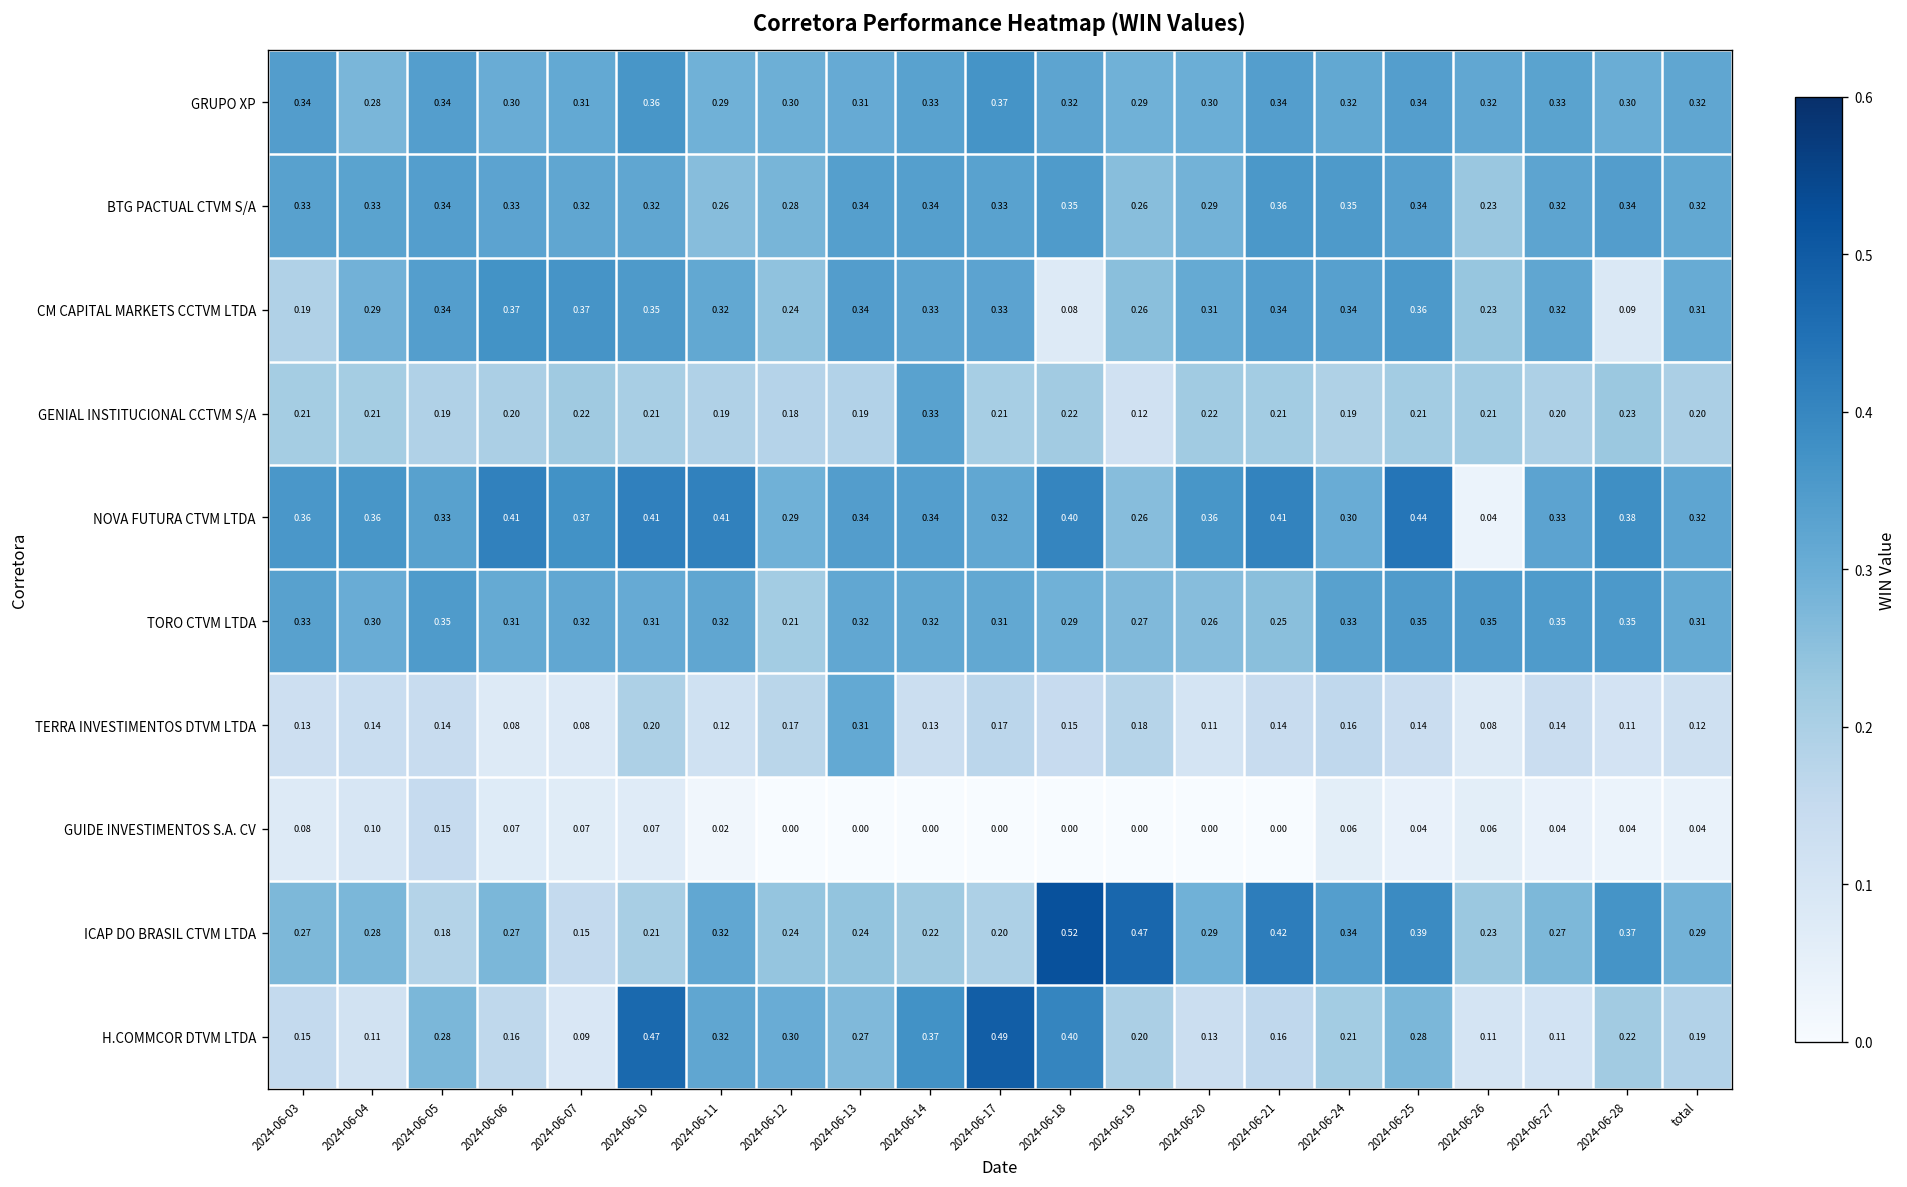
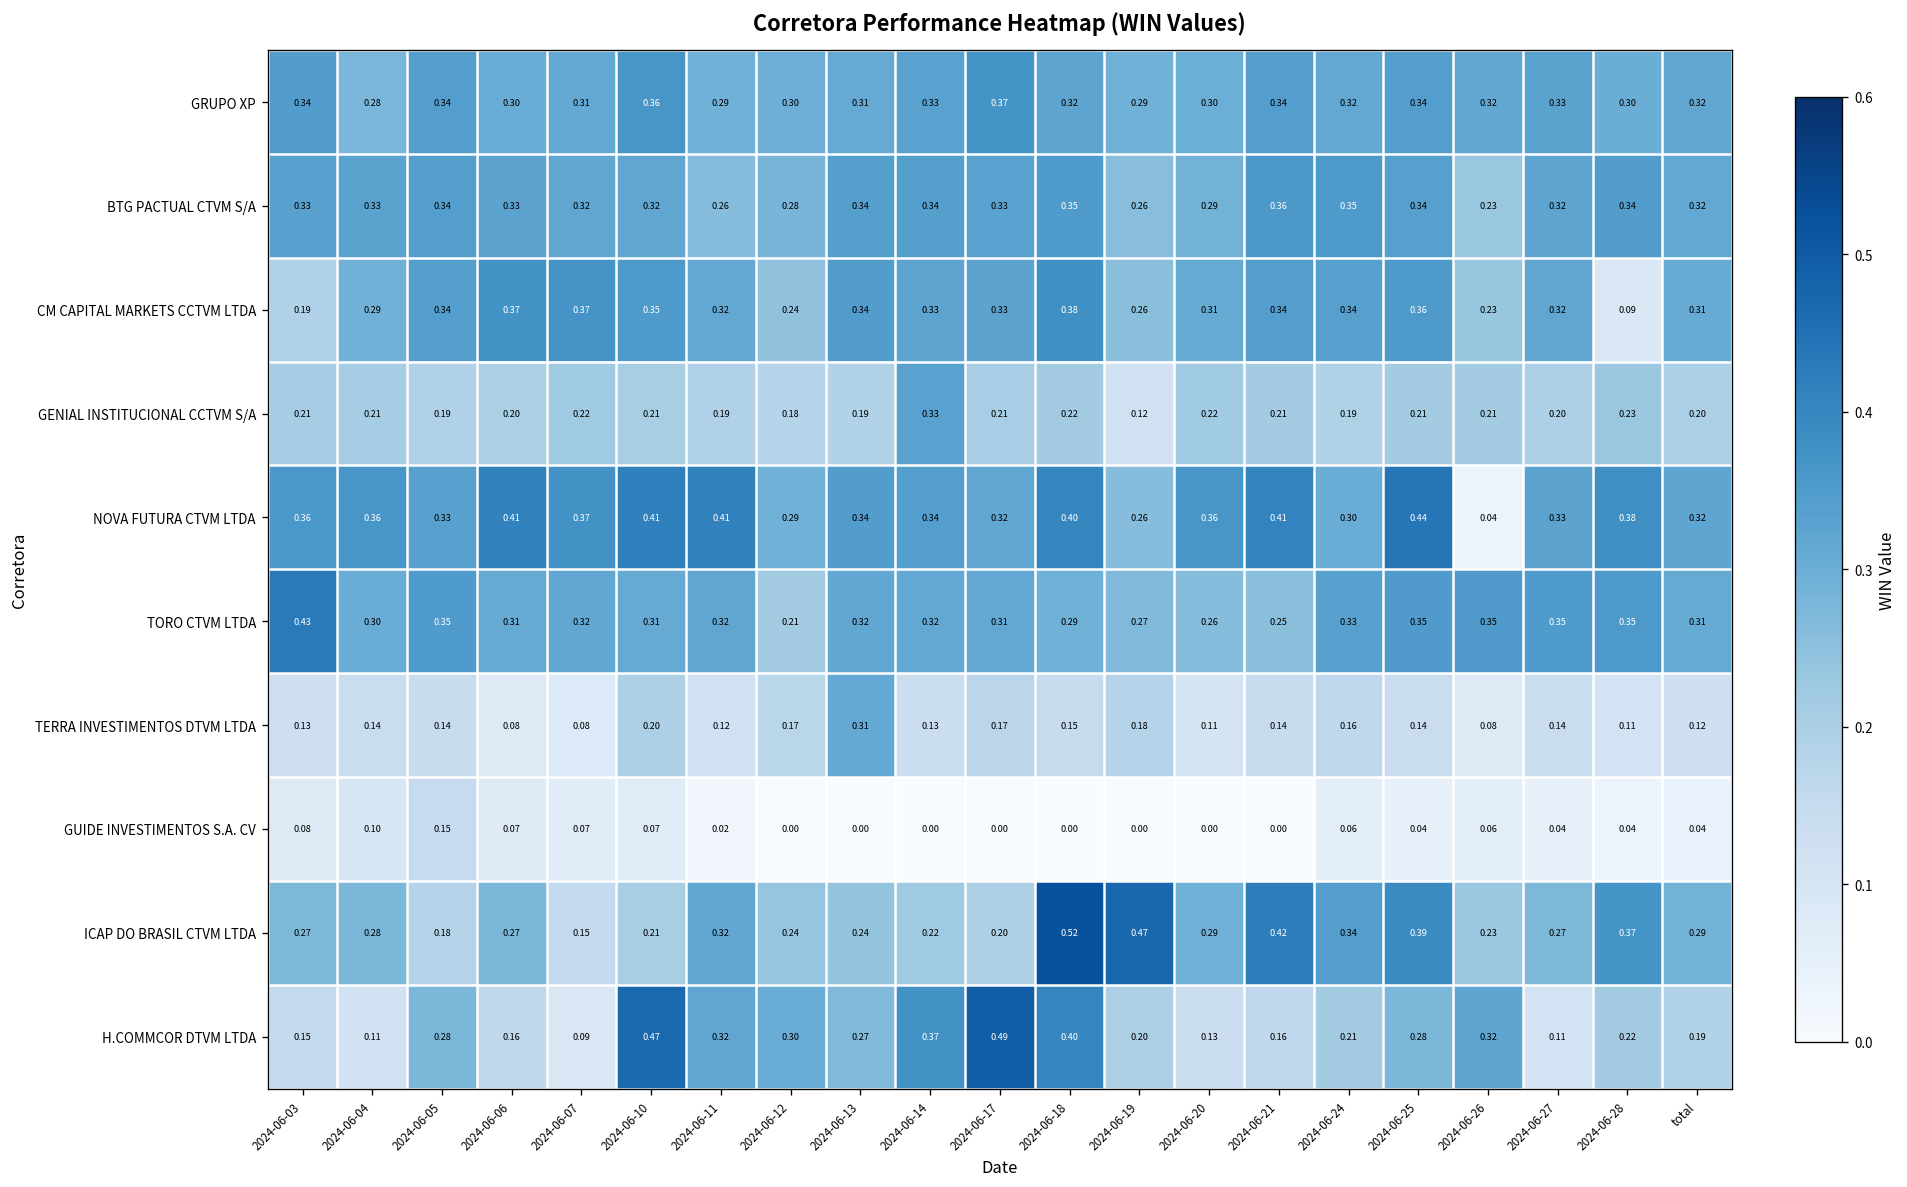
  {
    "CM CAPITAL MARKETS CCTVM LTDA": {
      "2024-06-03": 0.19,
      "2024-06-04": 0.29,
      "2024-06-05": 0.34,
      "2024-06-06": 0.37,
      "2024-06-07": 0.37,
      "2024-06-10": 0.35,
      "2024-06-11": 0.32,
      "2024-06-12": 0.24,
      "2024-06-13": 0.34,
      "2024-06-14": 0.33,
      "2024-06-17": 0.33,
-     "2024-06-18": 0.08,
+     "2024-06-18": 0.38,
      "2024-06-19": 0.26,
      "2024-06-20": 0.31,
      "2024-06-21": 0.34,
      "2024-06-24": 0.34,
      "2024-06-25": 0.36,
      "2024-06-26": 0.23,
      "2024-06-27": 0.32,
      "2024-06-28": 0.09,
      "total": 0.31
    },
    "TORO CTVM LTDA": {
-     "2024-06-03": 0.33,
+     "2024-06-03": 0.43,
      "2024-06-04": 0.30,
      "2024-06-05": 0.35,
      "2024-06-06": 0.31,
      "2024-06-07": 0.32,
      "2024-06-10": 0.31,
      "2024-06-11": 0.32,
      "2024-06-12": 0.21,
      "2024-06-13": 0.32,
      "2024-06-14": 0.32,
      "2024-06-17": 0.31,
      "2024-06-18": 0.29,
      "2024-06-19": 0.27,
      "2024-06-20": 0.26,
      "2024-06-21": 0.25,
      "2024-06-24": 0.33,
      "2024-06-25": 0.35,
      "2024-06-26": 0.35,
      "2024-06-27": 0.35,
      "2024-06-28": 0.35,
      "total": 0.31
    },
    "H.COMMCOR DTVM LTDA": {
      "2024-06-03": 0.15,
      "2024-06-04": 0.11,
      "2024-06-05": 0.28,
      "2024-06-06": 0.16,
      "2024-06-07": 0.09,
      "2024-06-10": 0.47,
      "2024-06-11": 0.32,
      "2024-06-12": 0.30,
      "2024-06-13": 0.27,
      "2024-06-14": 0.37,
      "2024-06-17": 0.49,
      "2024-06-18": 0.40,
      "2024-06-19": 0.20,
      "2024-06-20": 0.13,
      "2024-06-21": 0.16,
      "2024-06-24": 0.21,
      "2024-06-25": 0.28,
-     "2024-06-26": 0.11,
+     "2024-06-26": 0.32,
      "2024-06-27": 0.11,
      "2024-06-28": 0.22,
      "total": 0.19
    }
  }
